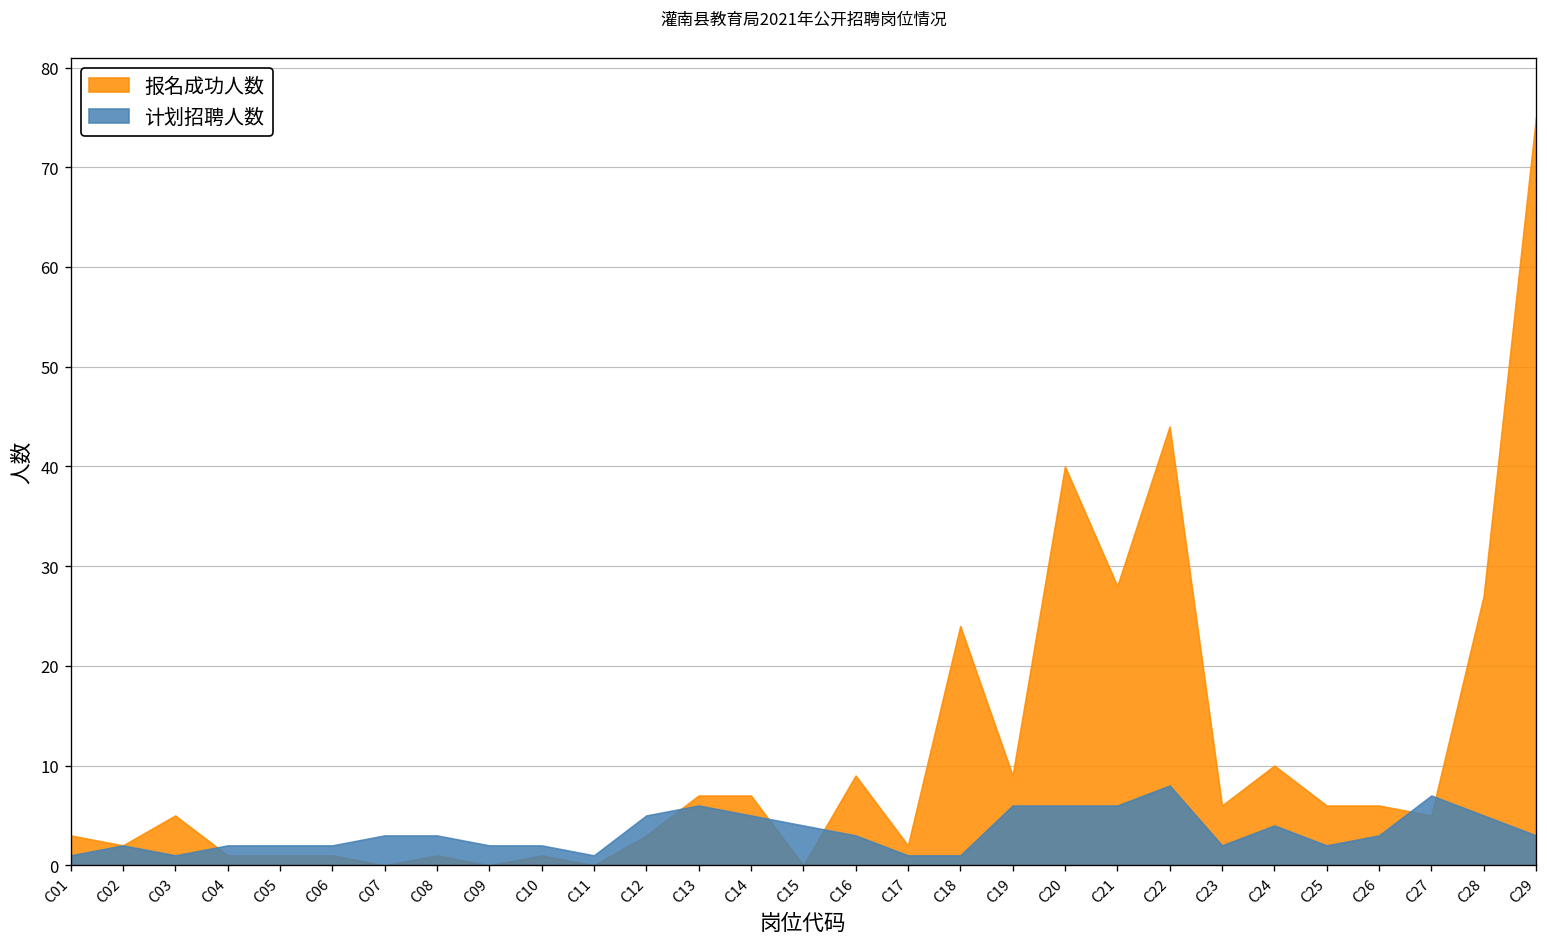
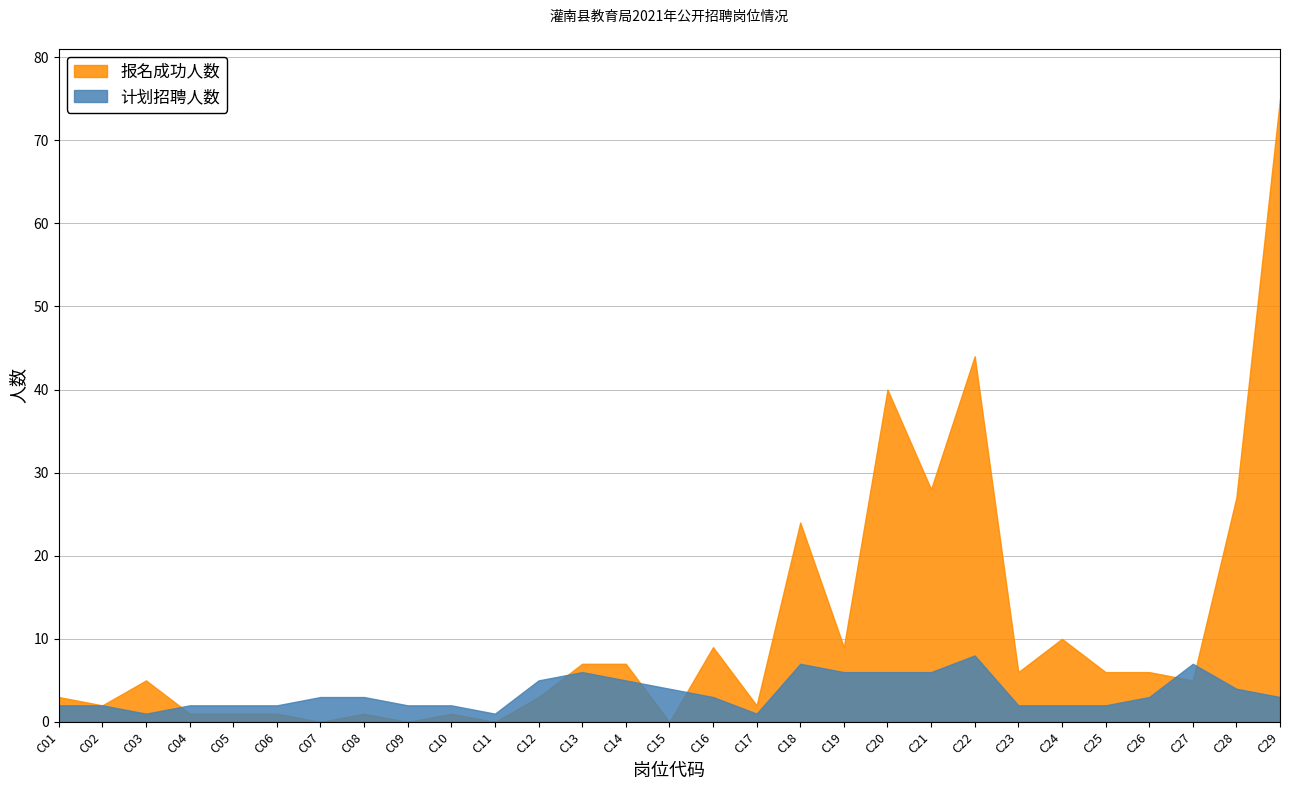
  {
    "报名成功人数": {
      "C01": 3,
      "C03": 5,
      "C04": 1,
      "C05": 1,
      "C06": 1,
      "C07": 0,
      "C08": 1,
      "C09": 0,
      "C10": 1,
      "C11": 0,
      "C12": 3,
      "C13": 7,
      "C14": 7,
      "C15": 0,
      "C16": 9,
      "C17": 2,
      "C18": 24,
      "C19": 9,
      "C20": 40,
      "C21": 28,
      "C22": 44,
      "C23": 6,
      "C24": 10,
      "C25": 6,
      "C26": 6,
      "C27": 5,
      "C28": 27,
      "C29": 75
    },
    "计划招聘人数": {
-     "C01": 1,
+     "C01": 2,
      "C03": 1,
      "C04": 2,
      "C05": 2,
      "C06": 2,
      "C07": 3,
      "C08": 3,
      "C09": 2,
      "C10": 2,
      "C11": 1,
      "C12": 5,
      "C13": 6,
      "C14": 5,
      "C15": 4,
      "C16": 3,
      "C17": 1,
-     "C18": 1,
+     "C18": 7,
      "C19": 6,
      "C20": 6,
      "C21": 6,
      "C22": 8,
      "C23": 2,
-     "C24": 4,
+     "C24": 2,
      "C25": 2,
      "C26": 3,
      "C27": 7,
-     "C28": 5,
+     "C28": 4,
      "C29": 3
    }
  }
